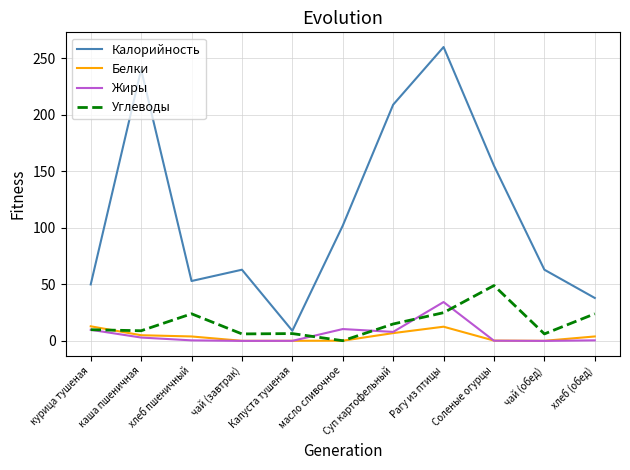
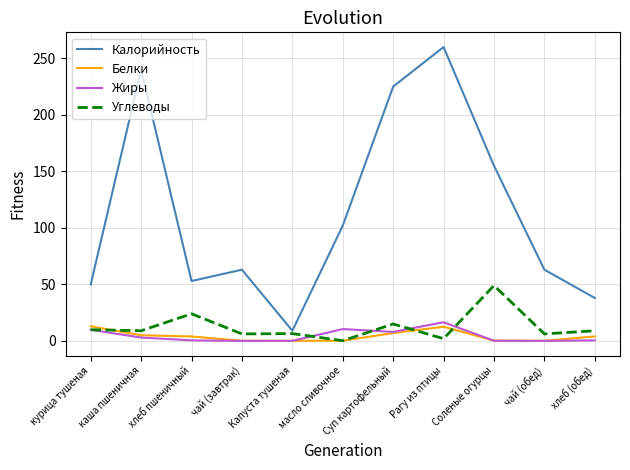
  {
    "Калорийность": {
      "курица тушеная": 50,
      "хлеб пшеничный": 53,
      "чай (завтрак)": 63,
      "Капуста тушеная": 9,
      "масло сливочное": 102,
-     "Суп картофельный": 209,
+     "Суп картофельный": 225,
      "Рагу из птицы": 260,
      "Соленые огурцы": 155,
      "чай (обед)": 63,
      "хлеб (обед)": 38
    },
    "Белки": {
      "курица тушеная": 13,
      "хлеб пшеничный": 4,
      "Рагу из птицы": 13,
      "хлеб (обед)": 4
    },
    "Жиры": {
      "хлеб пшеничный": 1,
      "масло сливочное": 11,
-     "Рагу из птицы": 34,
+     "Рагу из птицы": 17,
      "хлеб (обед)": 1
    },
    "Углеводы": {
      "каша пшеничная": 9,
      "хлеб пшеничный": 24,
      "чай (завтрак)": 6,
      "Капуста тушеная": 7,
      "Суп картофельный": 15,
-     "Рагу из птицы": 25,
+     "Рагу из птицы": 2,
      "Соленые огурцы": 49,
      "чай (обед)": 6,
-     "хлеб (обед)": 24
+     "хлеб (обед)": 9
    }
  }
